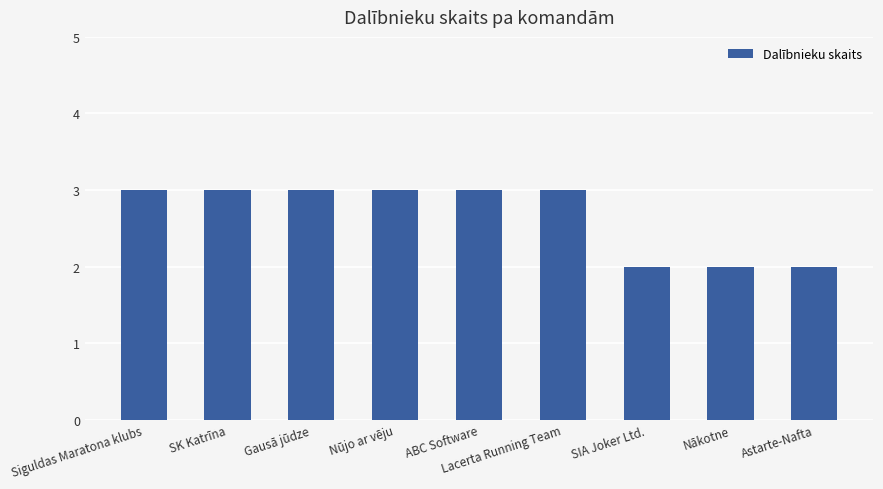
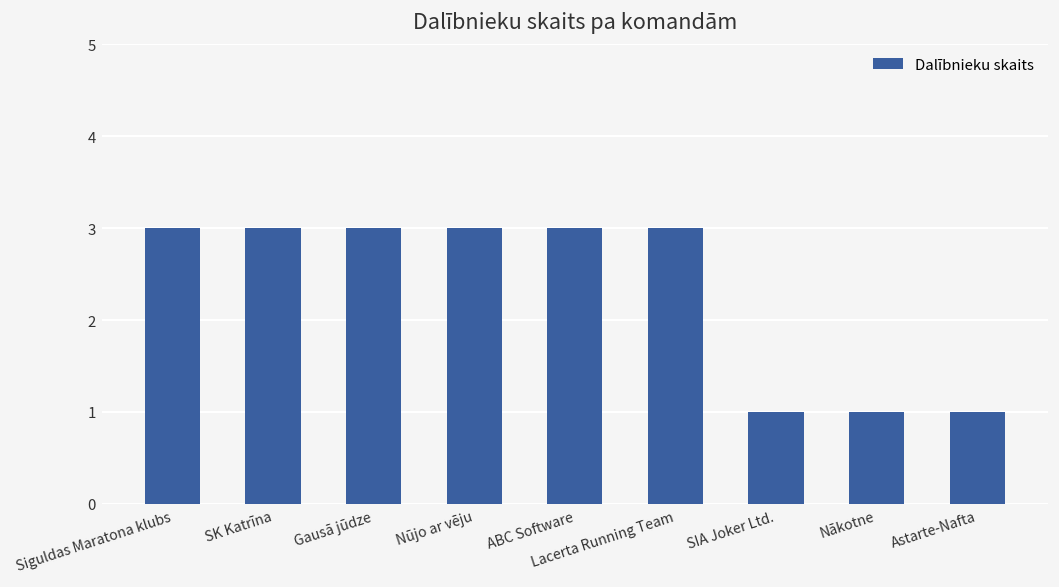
  {
    "Siguldas Maratona klubs": 3,
    "SK Katrīna": 3,
    "Gausā jūdze": 3,
    "Nūjo ar vēju": 3,
    "ABC Software": 3,
    "Lacerta Running Team": 3,
-   "SIA Joker Ltd.": 2,
-   "Nākotne": 2,
-   "Astarte-Nafta": 2
+   "SIA Joker Ltd.": 1,
+   "Nākotne": 1,
+   "Astarte-Nafta": 1
  }
